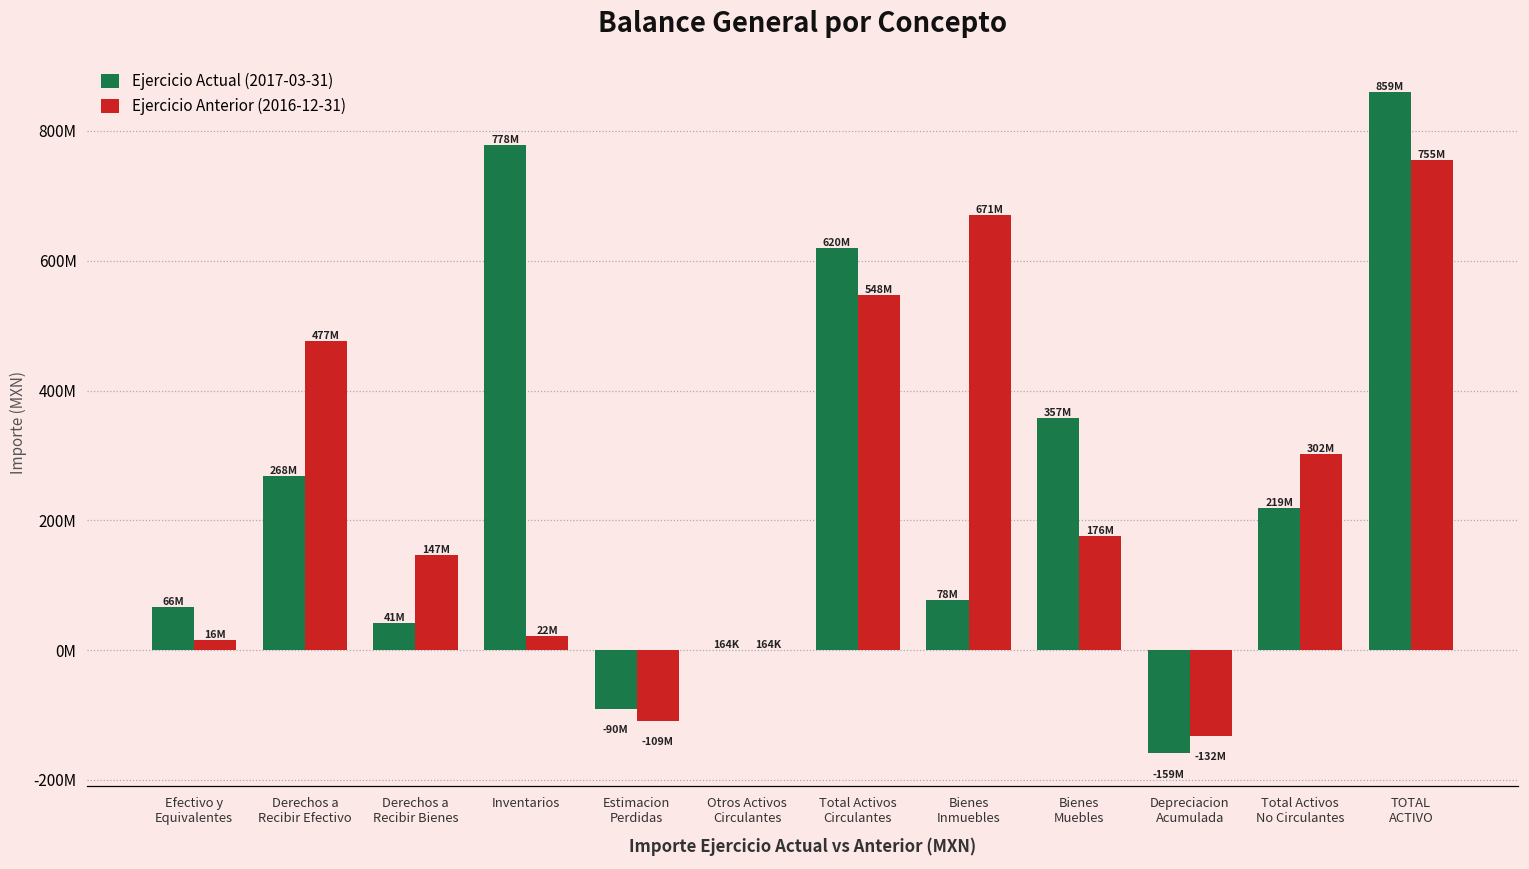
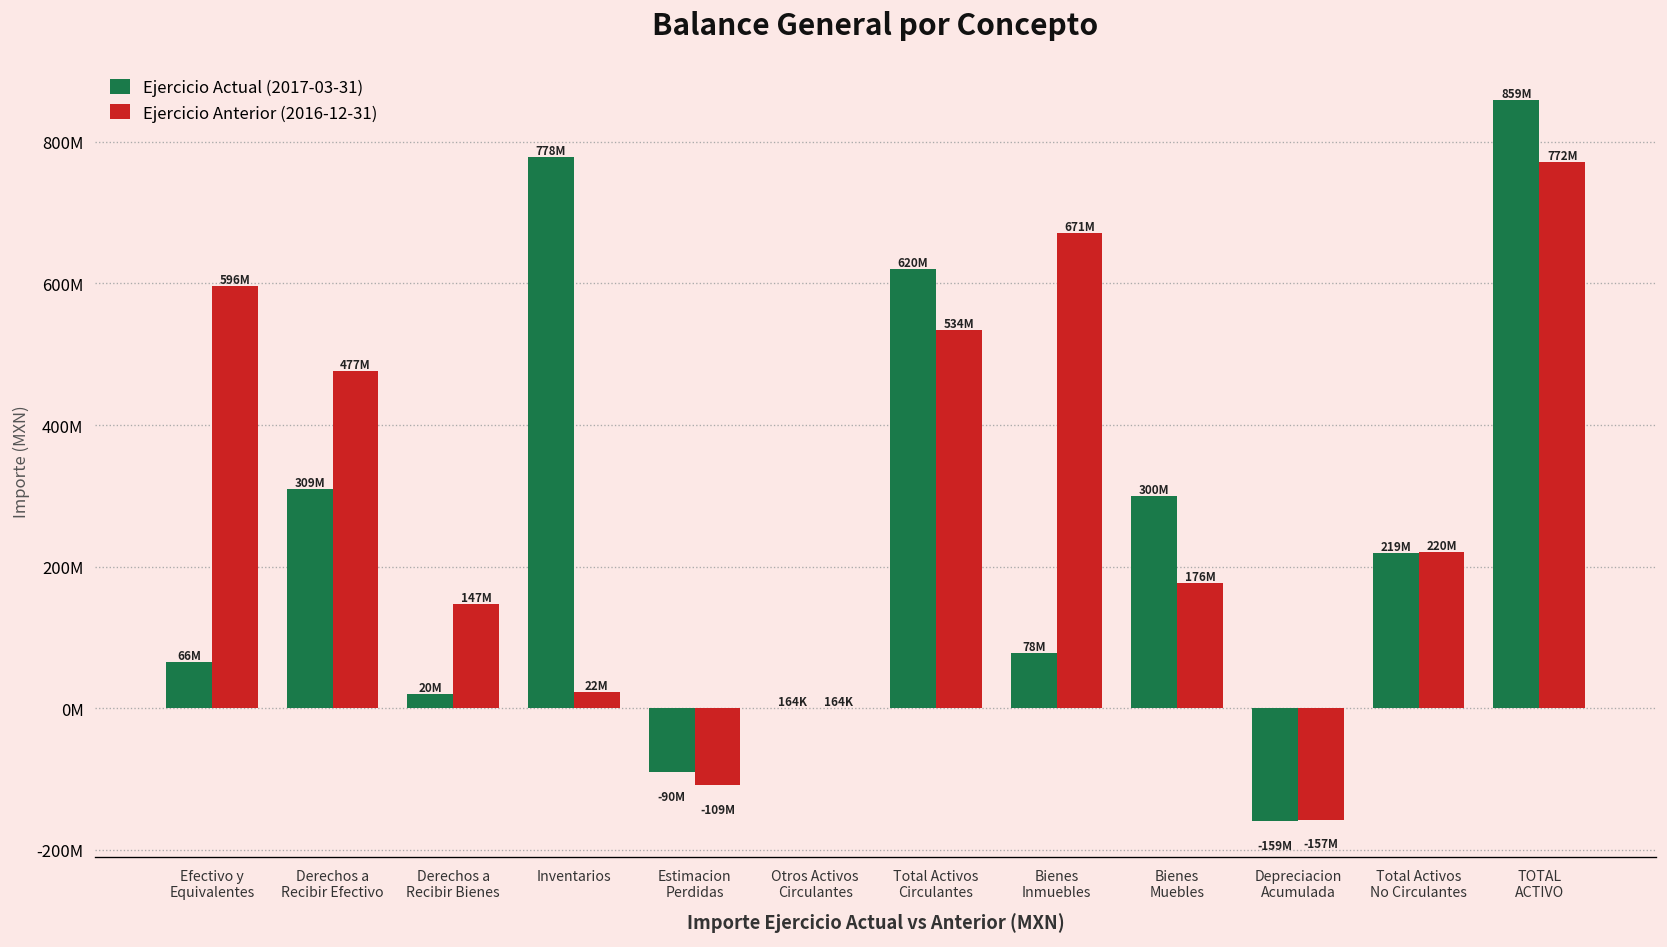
  {
    "Ejercicio Actual (2017-03-31)": {
      "Efectivo y Equivalentes": "66M",
-     "Derechos a Recibir Efectivo": "268M",
-     "Derechos a Recibir Bienes": "41M",
+     "Derechos a Recibir Efectivo": "309M",
+     "Derechos a Recibir Bienes": "20M",
      "Inventarios": "778M",
      "Estimacion Perdidas": "-90M",
      "Otros Activos Circulantes": "164K",
      "Total Activos Circulantes": "620M",
      "Bienes Inmuebles": "78M",
-     "Bienes Muebles": "357M",
+     "Bienes Muebles": "300M",
      "Depreciacion Acumulada": "-159M",
      "Total Activos No Circulantes": "219M",
      "TOTAL ACTIVO": "859M"
    },
    "Ejercicio Anterior (2016-12-31)": {
-     "Efectivo y Equivalentes": "16M",
+     "Efectivo y Equivalentes": "596M",
      "Derechos a Recibir Efectivo": "477M",
      "Derechos a Recibir Bienes": "147M",
      "Inventarios": "22M",
      "Estimacion Perdidas": "-109M",
      "Otros Activos Circulantes": "164K",
-     "Total Activos Circulantes": "548M",
+     "Total Activos Circulantes": "534M",
      "Bienes Inmuebles": "671M",
      "Bienes Muebles": "176M",
-     "Depreciacion Acumulada": "-132M",
-     "Total Activos No Circulantes": "302M",
-     "TOTAL ACTIVO": "755M"
+     "Depreciacion Acumulada": "-157M",
+     "Total Activos No Circulantes": "220M",
+     "TOTAL ACTIVO": "772M"
    }
  }
